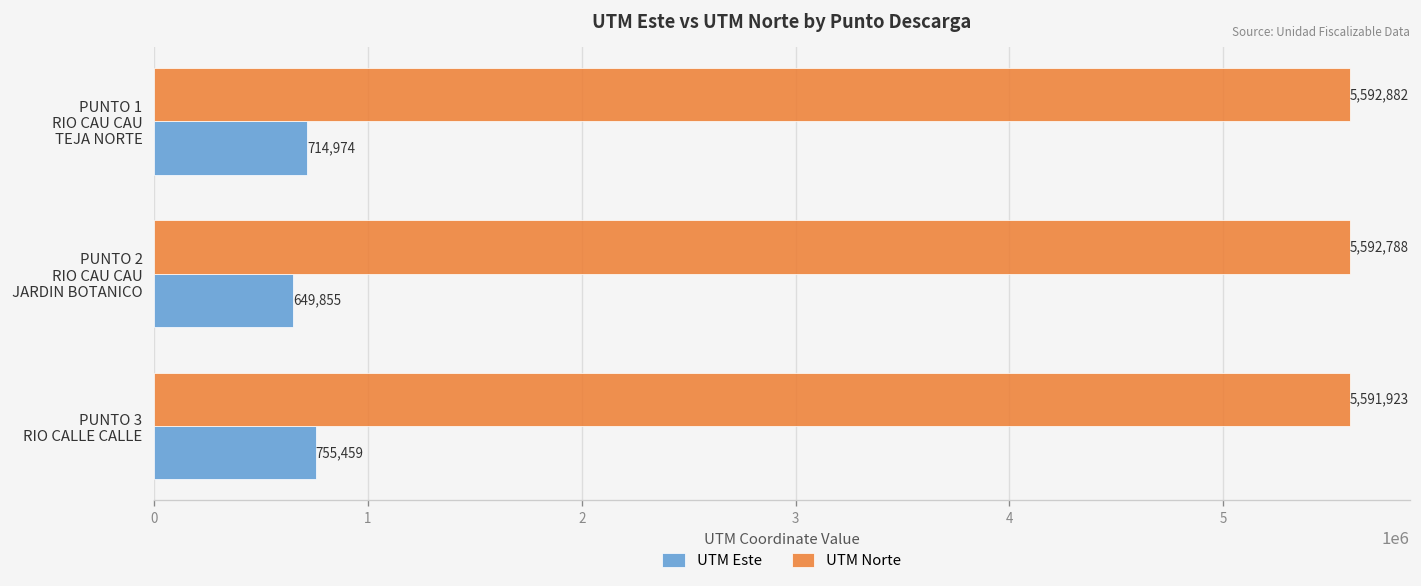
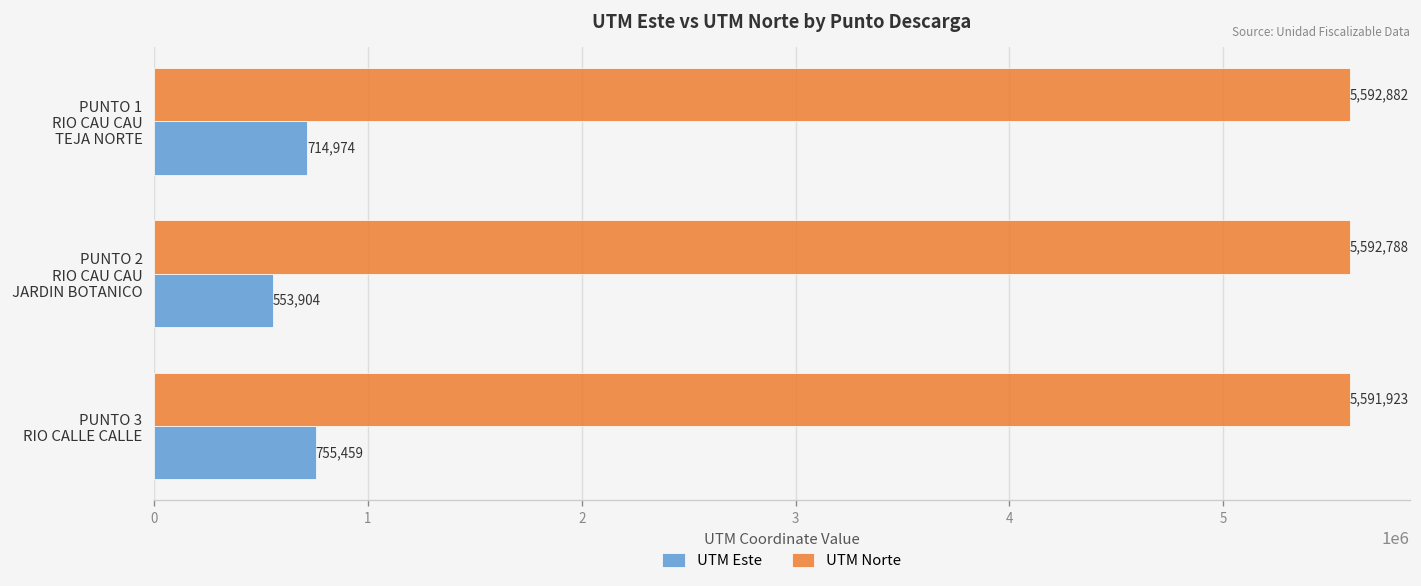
  {
    "UTM Este": {
      "PUNTO 1 RIO CAU CAU TEJA NORTE": "714,974",
-     "PUNTO 2 RIO CAU CAU JARDIN BOTANICO": "649,855",
+     "PUNTO 2 RIO CAU CAU JARDIN BOTANICO": "553,904",
      "PUNTO 3 RIO CALLE CALLE": "755,459"
    },
    "UTM Norte": {
      "PUNTO 1 RIO CAU CAU TEJA NORTE": "5,592,882",
      "PUNTO 2 RIO CAU CAU JARDIN BOTANICO": "5,592,788",
      "PUNTO 3 RIO CALLE CALLE": "5,591,923"
    }
  }
